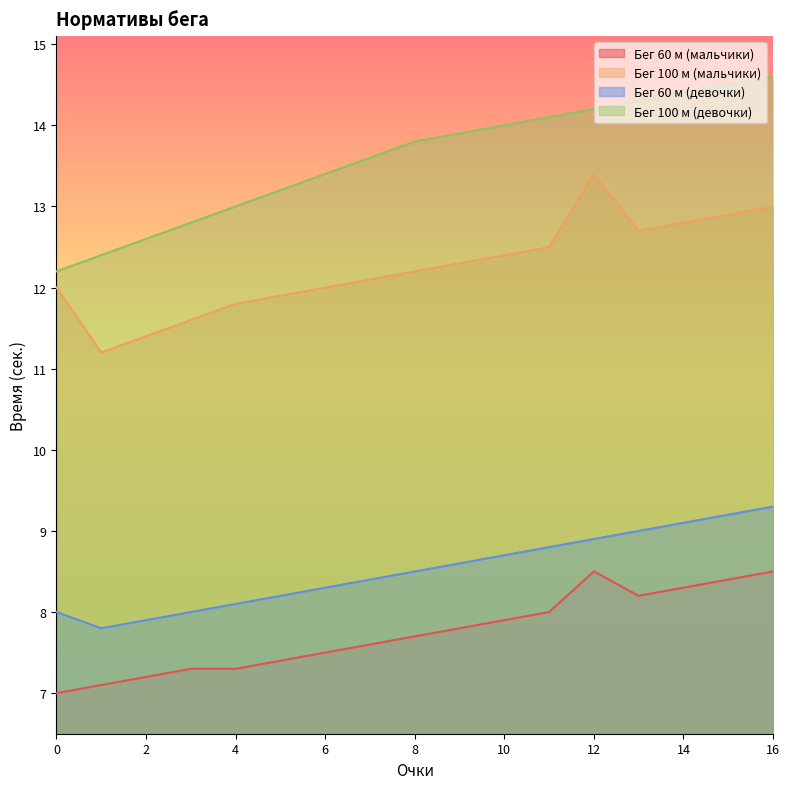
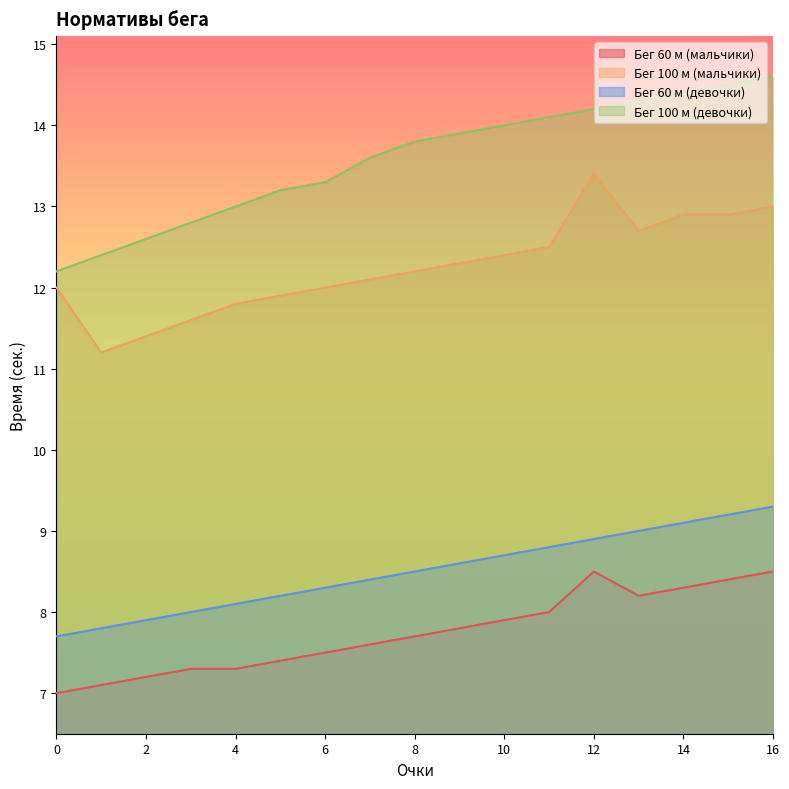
  {
    "Бег 60 м (мальчики)": {
      "0": 7.0,
      "2": 7.2,
      "4": 7.3,
      "6": 7.5,
      "8": 7.7,
      "10": 7.9,
      "12": 8.5,
      "14": 8.3,
      "16": 8.5
    },
    "Бег 100 м (мальчики)": {
      "0": 12.0,
      "2": 11.4,
      "4": 11.8,
      "6": 12.0,
      "8": 12.2,
      "10": 12.4,
      "12": 13.4,
-     "14": 12.8,
+     "14": 12.9,
      "16": 13.0
    },
    "Бег 60 м (девочки)": {
-     "0": 8.0,
+     "0": 7.7,
      "2": 7.9,
      "4": 8.1,
      "6": 8.3,
      "8": 8.5,
      "10": 8.7,
      "12": 8.9,
      "14": 9.1,
      "16": 9.3
    },
    "Бег 100 м (девочки)": {
      "0": 12.2,
      "2": 12.6,
      "4": 13.0,
-     "6": 13.4,
+     "6": 13.3,
      "8": 13.8,
      "10": 14.0,
      "12": 14.2,
      "16": 14.6
    }
  }
